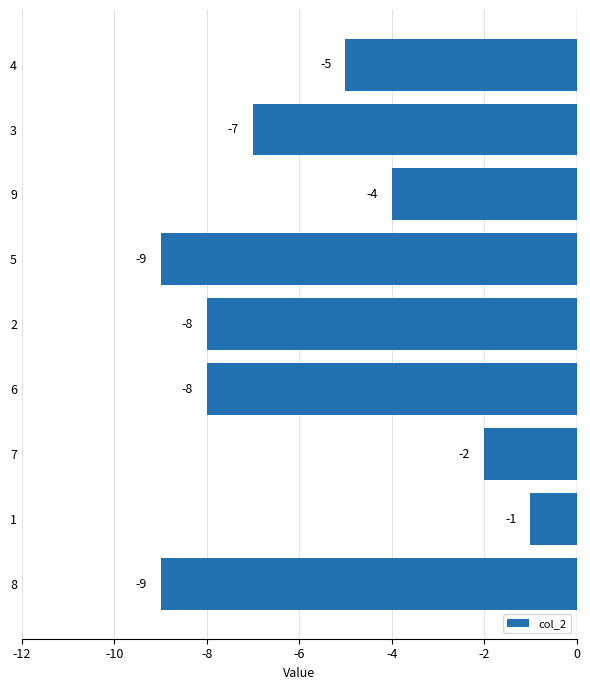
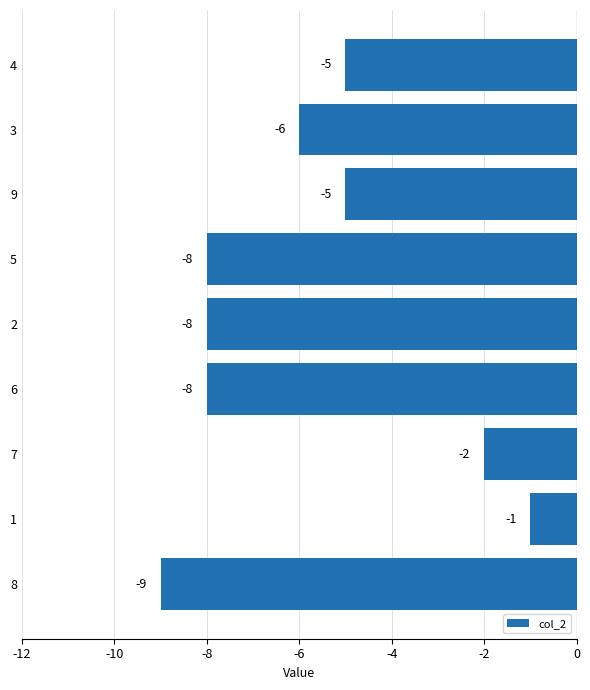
  {
    "4": -5,
-   "3": -7,
-   "9": -4,
-   "5": -9,
+   "3": -6,
+   "9": -5,
+   "5": -8,
    "2": -8,
    "6": -8,
    "7": -2,
    "1": -1,
    "8": -9
  }
